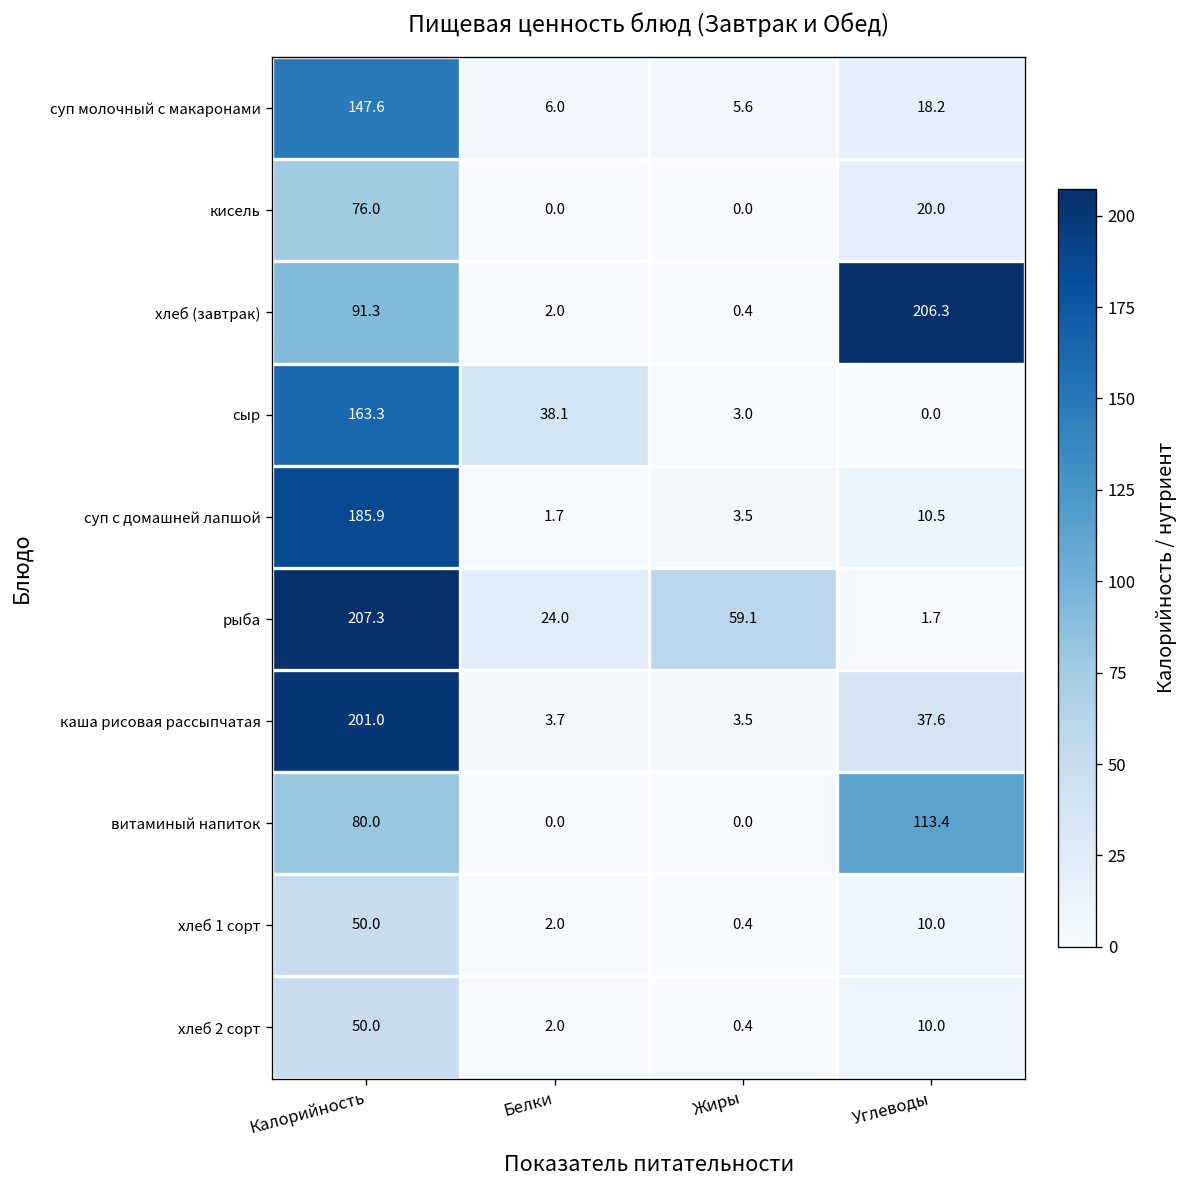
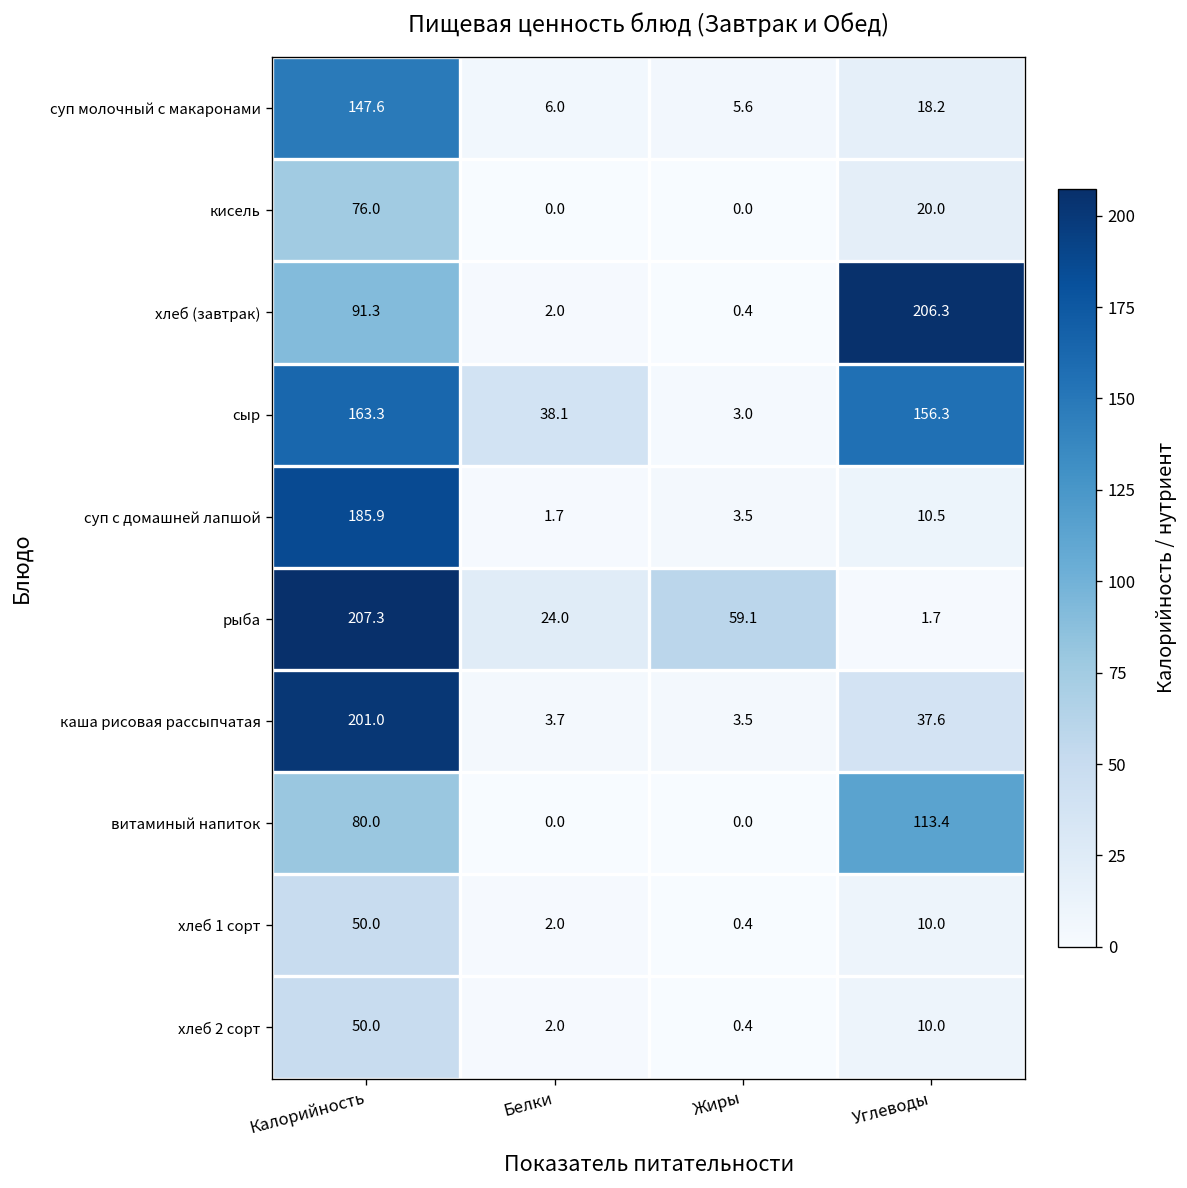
  {
    "суп молочный с макаронами": {
      "Калорийность": 147.6,
      "Белки": 6.0,
      "Жиры": 5.6,
      "Углеводы": 18.2
    },
    "кисель": {
      "Калорийность": 76.0,
      "Белки": 0.0,
      "Жиры": 0.0,
      "Углеводы": 20.0
    },
    "хлеб (завтрак)": {
      "Калорийность": 91.3,
      "Белки": 2.0,
      "Жиры": 0.4,
      "Углеводы": 206.3
    },
    "сыр": {
      "Калорийность": 163.3,
      "Белки": 38.1,
      "Жиры": 3.0,
-     "Углеводы": 0.0
+     "Углеводы": 156.3
    },
    "суп с домашней лапшой": {
      "Калорийность": 185.9,
      "Белки": 1.7,
      "Жиры": 3.5,
      "Углеводы": 10.5
    },
    "рыба": {
      "Калорийность": 207.3,
      "Белки": 24.0,
      "Жиры": 59.1,
      "Углеводы": 1.7
    },
    "каша рисовая рассыпчатая": {
      "Калорийность": 201.0,
      "Белки": 3.7,
      "Жиры": 3.5,
      "Углеводы": 37.6
    },
    "витаминый напиток": {
      "Калорийность": 80.0,
      "Белки": 0.0,
      "Жиры": 0.0,
      "Углеводы": 113.4
    },
    "хлеб 1 сорт": {
      "Калорийность": 50.0,
      "Белки": 2.0,
      "Жиры": 0.4,
      "Углеводы": 10.0
    },
    "хлеб 2 сорт": {
      "Калорийность": 50.0,
      "Белки": 2.0,
      "Жиры": 0.4,
      "Углеводы": 10.0
    }
  }
